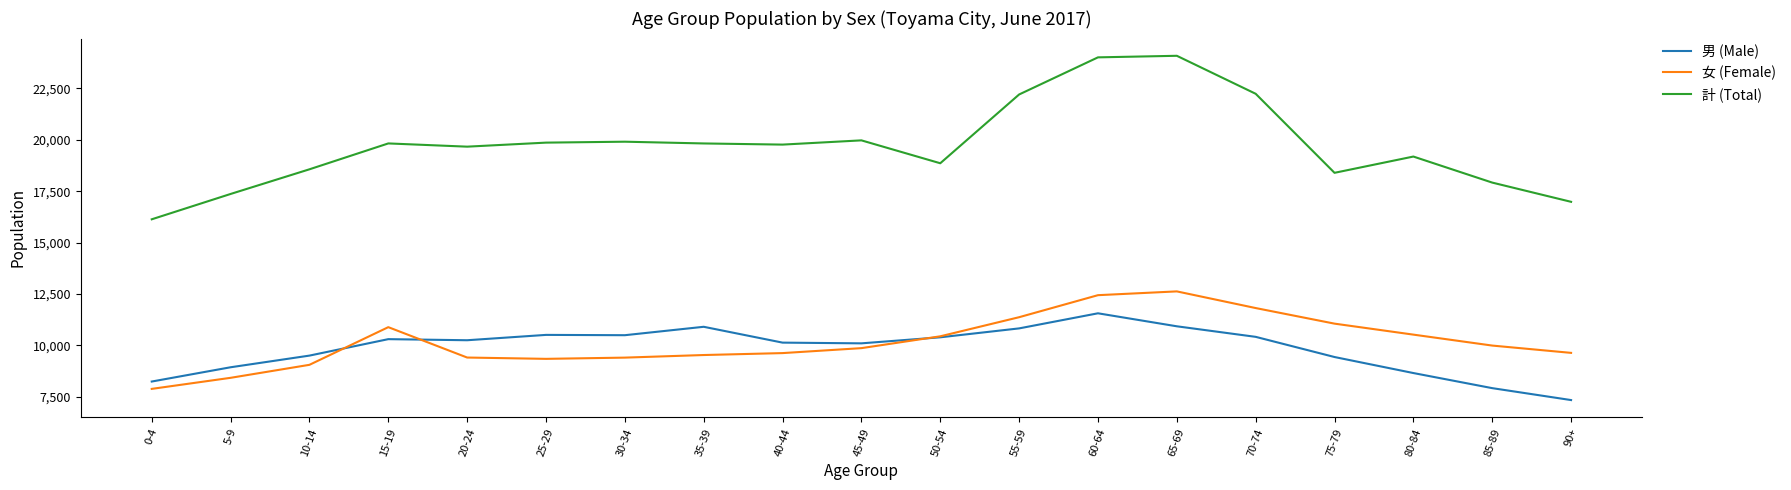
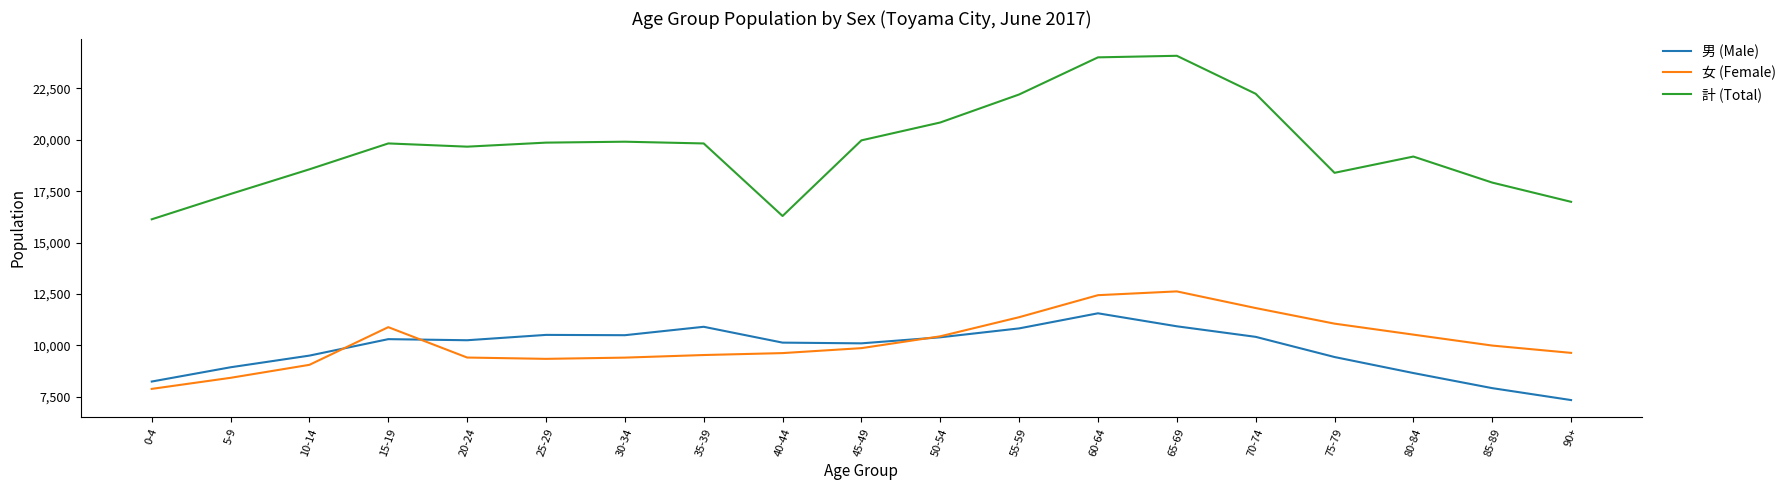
  {
    "男 (Male)": {
      "0-4": "8,200",
      "5-9": "8,900",
      "10-14": "9,500",
      "15-19": "10,300",
      "20-24": "10,300",
      "25-29": "10,500",
      "30-34": "10,500",
      "35-39": "10,900",
      "40-44": "10,100",
      "45-49": "10,100",
      "55-59": "10,800",
      "60-64": "11,600",
      "65-69": "10,900",
      "70-74": "10,400",
      "75-79": "9,400",
      "80-84": "8,700",
      "85-89": "7,900",
      "90+": "7,300"
    },
    "女 (Female)": {
      "0-4": "7,900",
      "5-9": "8,400",
      "10-14": "9,100",
      "15-19": "10,900",
      "20-24": "9,400",
      "25-29": "9,300",
      "30-34": "9,400",
      "35-39": "9,500",
      "40-44": "9,600",
      "45-49": "9,900",
      "55-59": "11,400",
      "60-64": "12,400",
      "65-69": "12,600",
      "70-74": "11,800",
      "75-79": "11,100",
      "80-84": "10,500",
      "85-89": "10,000",
      "90+": "9,600"
    },
    "計 (Total)": {
      "0-4": "16,100",
      "5-9": "17,400",
      "10-14": "18,600",
      "15-19": "19,800",
      "20-24": "19,700",
      "25-29": "19,900",
      "30-34": "19,900",
      "35-39": "19,800",
-     "40-44": "19,800",
+     "40-44": "16,300",
      "45-49": "20,000",
-     "50-54": "18,900",
+     "50-54": "20,800",
      "55-59": "22,200",
      "60-64": "24,000",
      "65-69": "24,100",
      "70-74": "22,200",
      "75-79": "18,400",
      "80-84": "19,200",
      "85-89": "17,900",
      "90+": "17,000"
    }
  }
